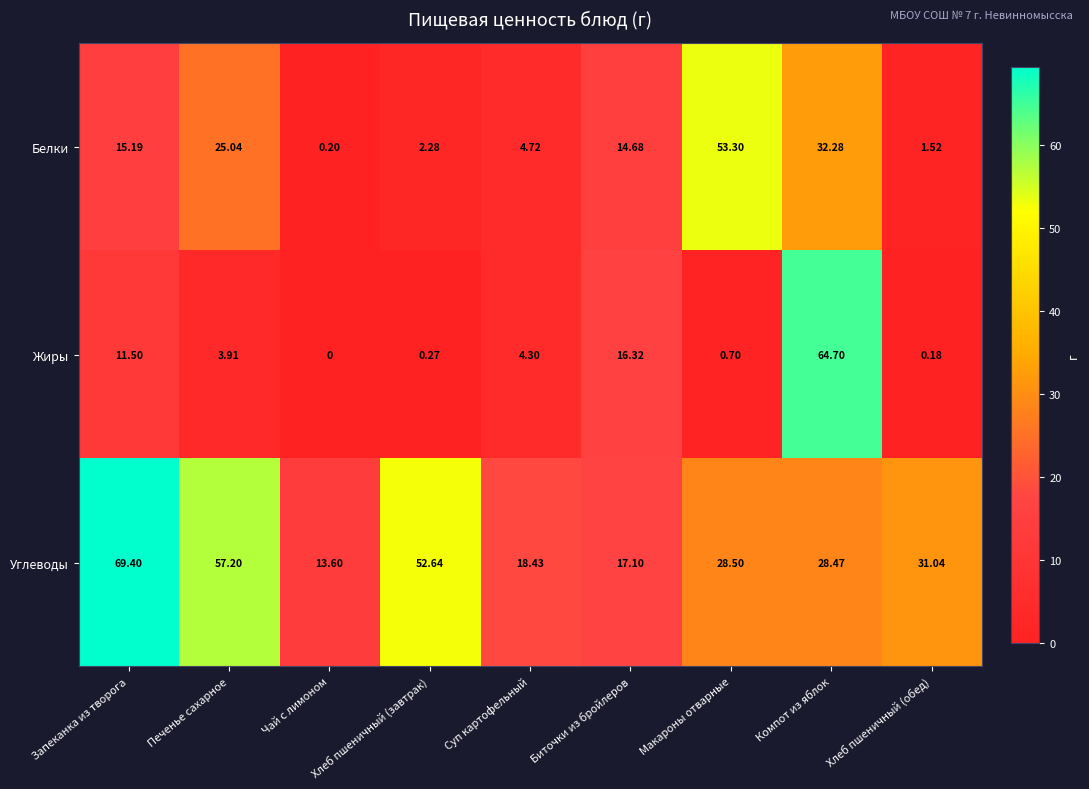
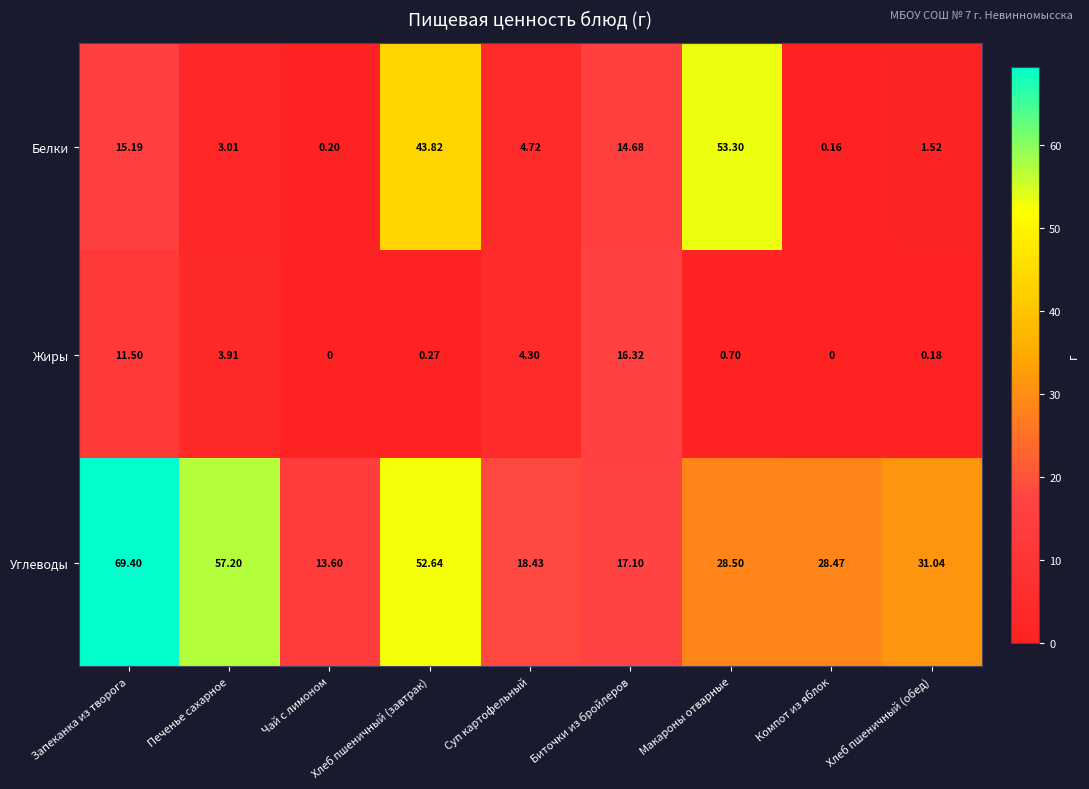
  {
    "Белки": {
      "Запеканка из творога": 15.19,
-     "Печенье сахарное": 25.04,
+     "Печенье сахарное": 3.01,
      "Чай с лимоном": 0.20,
-     "Хлеб пшеничный (завтрак)": 2.28,
+     "Хлеб пшеничный (завтрак)": 43.82,
      "Суп картофельный": 4.72,
      "Биточки из бройлеров": 14.68,
      "Макароны отварные": 53.30,
-     "Компот из яблок": 32.28,
+     "Компот из яблок": 0.16,
      "Хлеб пшеничный (обед)": 1.52
    },
    "Жиры": {
      "Запеканка из творога": 11.50,
      "Печенье сахарное": 3.91,
      "Чай с лимоном": 0,
      "Хлеб пшеничный (завтрак)": 0.27,
      "Суп картофельный": 4.30,
      "Биточки из бройлеров": 16.32,
      "Макароны отварные": 0.70,
-     "Компот из яблок": 64.70,
+     "Компот из яблок": 0,
      "Хлеб пшеничный (обед)": 0.18
    },
    "Углеводы": {
      "Запеканка из творога": 69.40,
      "Печенье сахарное": 57.20,
      "Чай с лимоном": 13.60,
      "Хлеб пшеничный (завтрак)": 52.64,
      "Суп картофельный": 18.43,
      "Биточки из бройлеров": 17.10,
      "Макароны отварные": 28.50,
      "Компот из яблок": 28.47,
      "Хлеб пшеничный (обед)": 31.04
    }
  }
